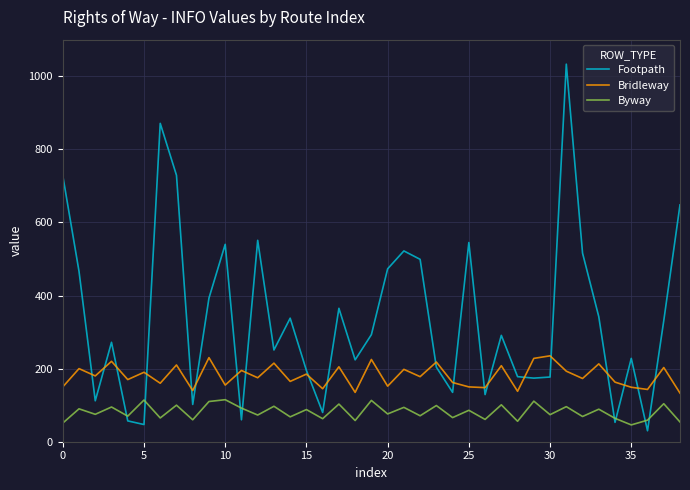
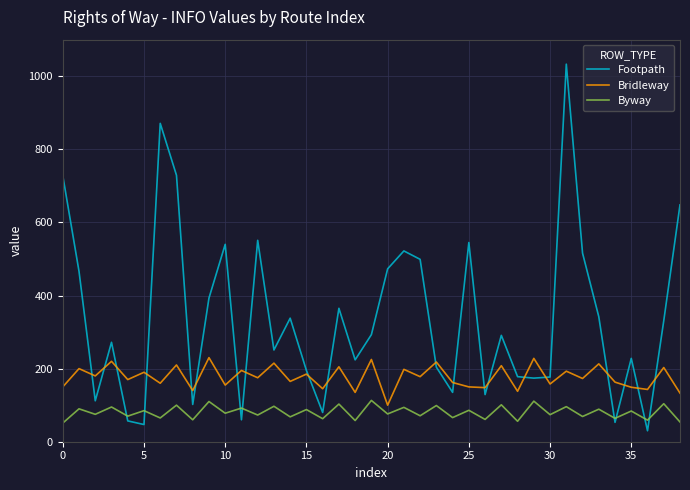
  {
    "Footpath": {
      "0": 730,
      "5": 50,
      "10": 540,
      "15": 200,
      "20": 470,
      "25": 550,
      "30": 180,
      "35": 230
    },
    "Bridleway": {
      "0": 150,
      "5": 190,
      "10": 160,
      "15": 190,
-     "20": 150,
+     "20": 100,
      "25": 150,
-     "30": 240,
+     "30": 160,
      "35": 150
    },
    "Byway": {
      "0": 50,
-     "5": 110,
-     "10": 120,
+     "5": 90,
+     "10": 80,
      "15": 90,
      "20": 80,
      "25": 90,
      "30": 70,
-     "35": 50
+     "35": 80
    }
  }
